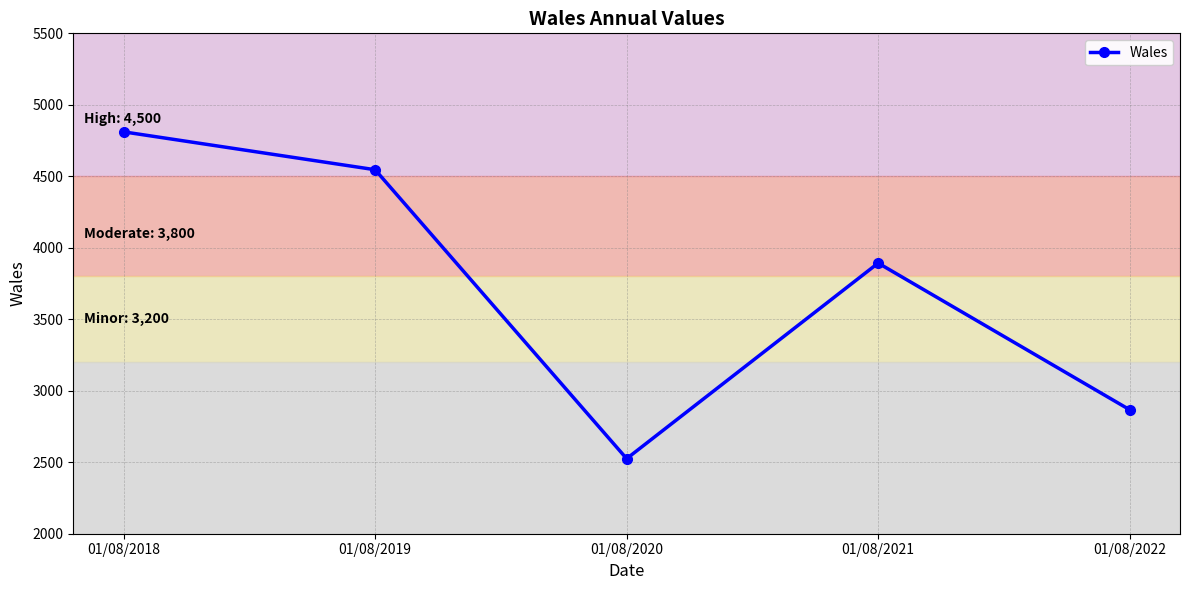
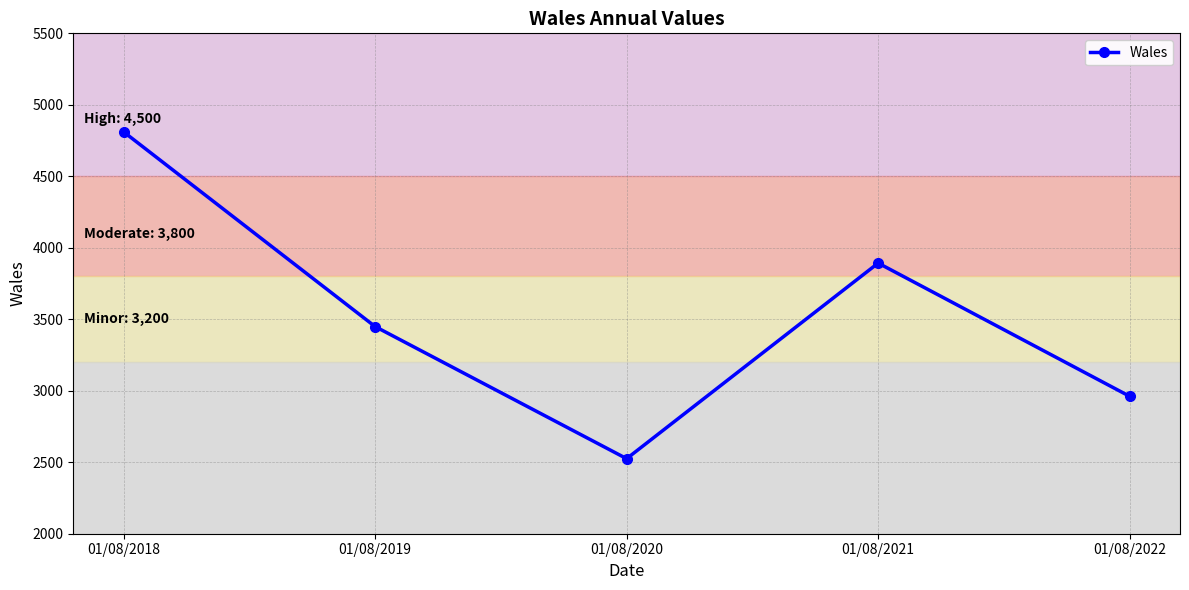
  {
-   "01/08/2019": 4550,
+   "01/08/2019": 3450,
    "01/08/2020": 2530,
    "01/08/2021": 3890,
-   "01/08/2022": 2870
+   "01/08/2022": 2960
  }
